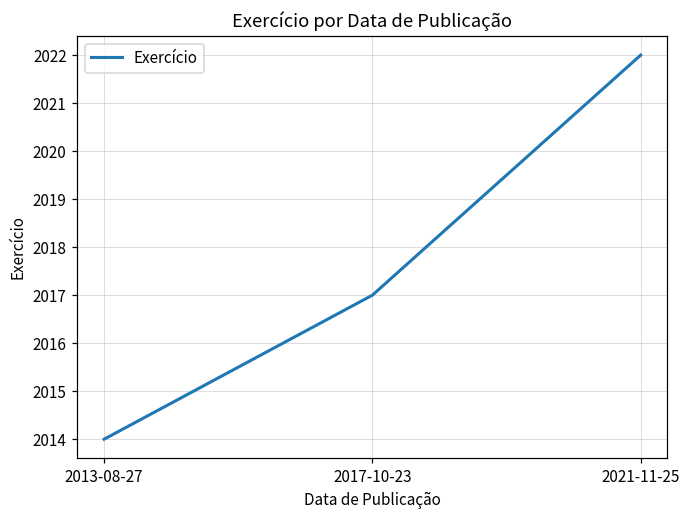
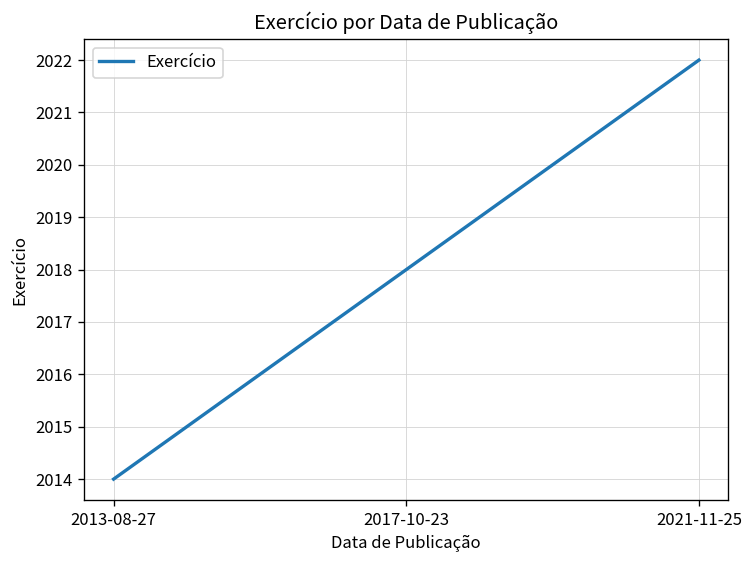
  {
    "2013-08-27": 2014,
-   "2017-10-23": 2017,
+   "2017-10-23": 2018,
    "2021-11-25": 2022
  }
